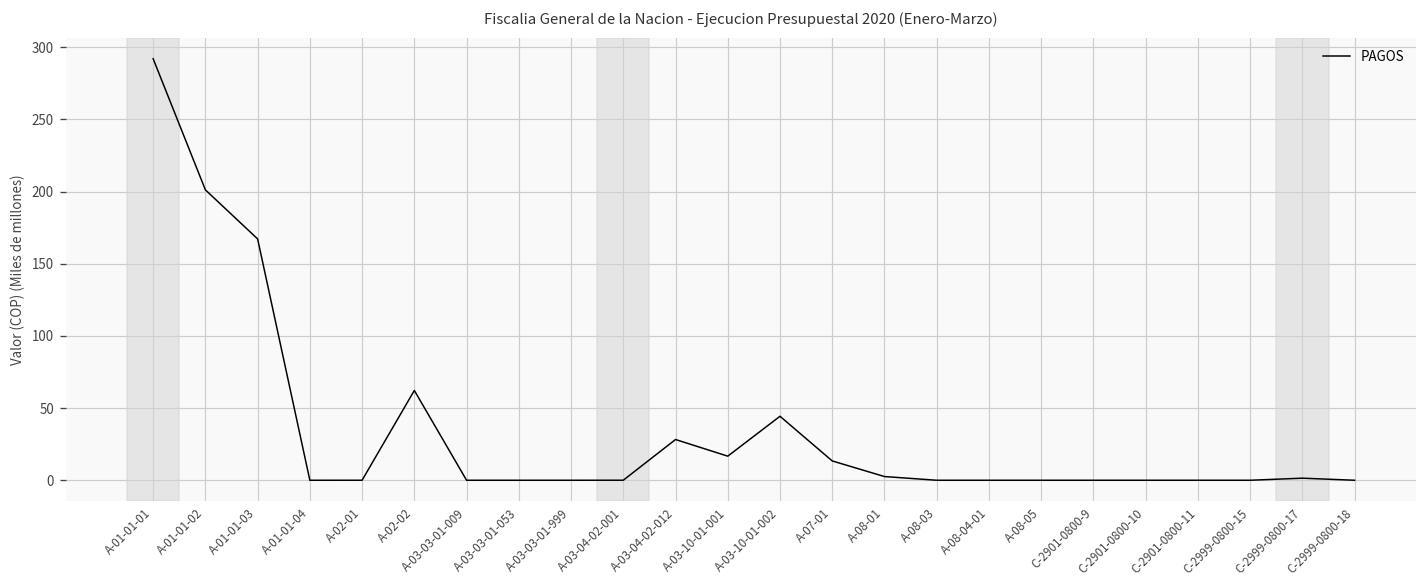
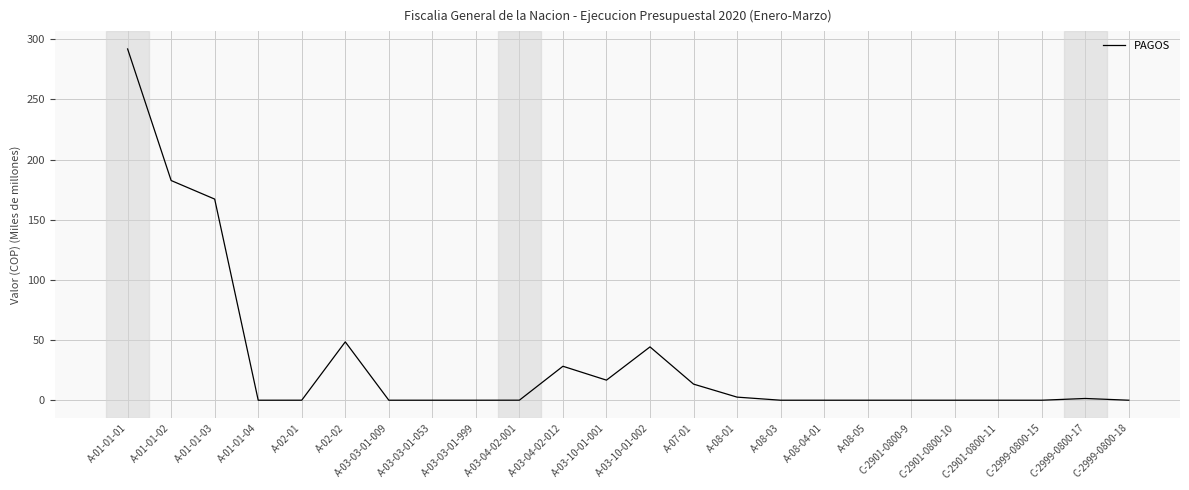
  {
    "A-01-01-01": 292,
-   "A-01-01-02": 201,
+   "A-01-01-02": 183,
    "A-01-01-03": 167,
    "A-01-01-04": 0,
    "A-02-01": 0,
-   "A-02-02": 62,
+   "A-02-02": 49,
    "A-03-03-01-009": 0,
    "A-03-03-01-053": 0,
    "A-03-03-01-999": 0,
    "A-03-04-02-001": 0,
    "A-03-04-02-012": 28,
    "A-03-10-01-001": 17,
    "A-03-10-01-002": 44,
    "A-07-01": 13,
    "A-08-01": 3,
    "A-08-03": 0,
    "A-08-04-01": 0,
    "A-08-05": 0,
    "C-2901-0800-9": 0,
    "C-2901-0800-10": 0,
    "C-2901-0800-11": 0,
    "C-2999-0800-15": 0,
    "C-2999-0800-17": 1,
    "C-2999-0800-18": 0
  }
